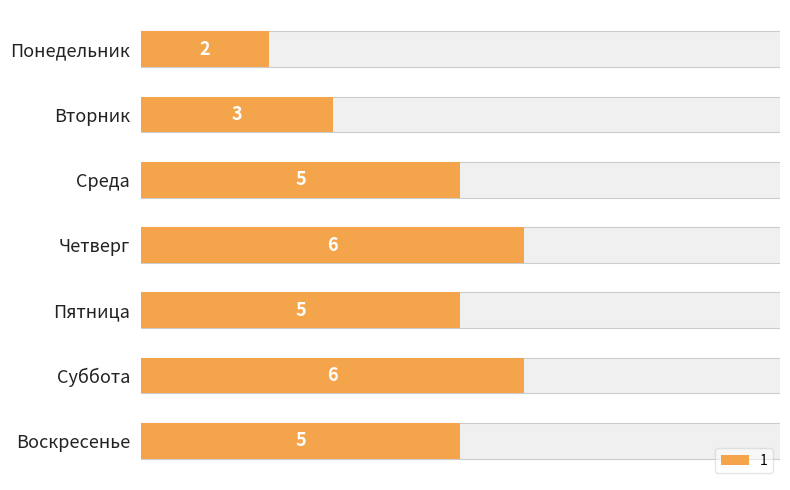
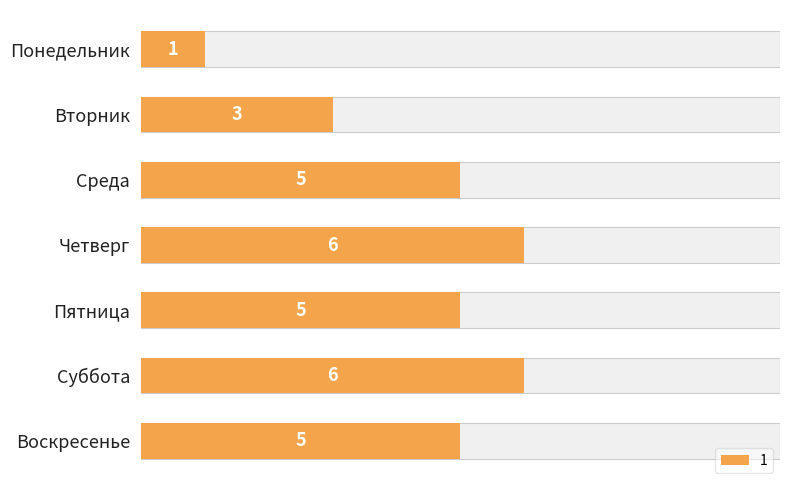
  {
    "1": {
-     "Понедельник": 2
+     "Понедельник": 1
    }
  }
